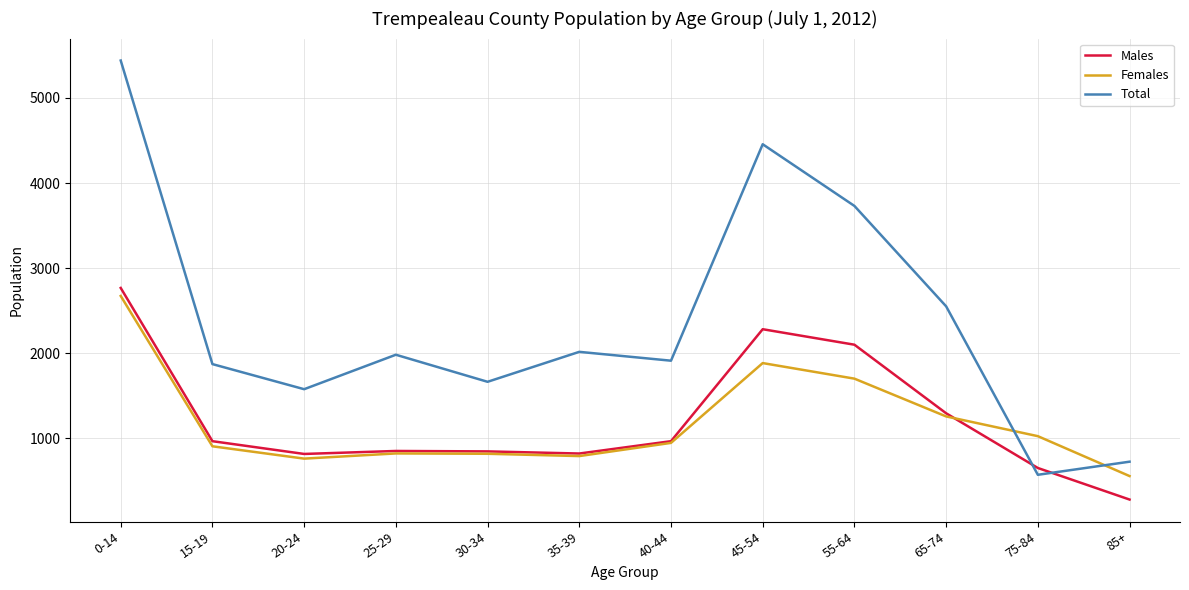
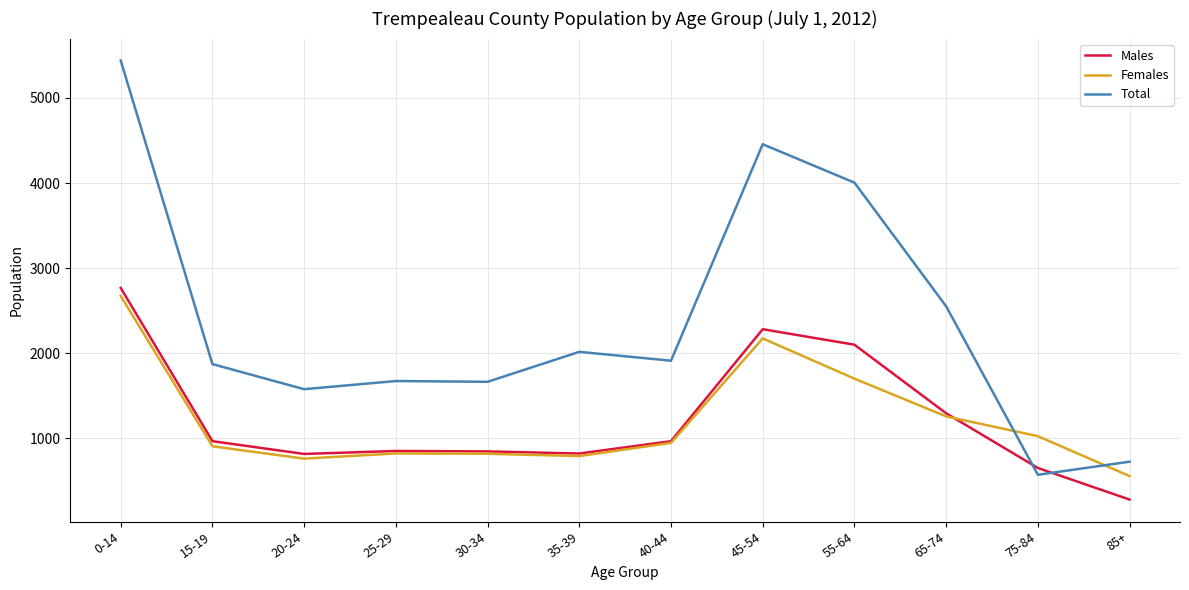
  {
    "Males": {
      "0-14": 2800,
      "15-19": 1000,
      "20-24": 800,
      "35-39": 800,
      "45-54": 2300,
      "55-64": 2100,
      "65-74": 1300,
      "75-84": 700,
      "85+": 300
    },
    "Females": {
      "0-14": 2700,
      "15-19": 900,
      "20-24": 800,
      "35-39": 800,
-     "45-54": 1900,
+     "45-54": 2200,
      "55-64": 1700,
      "65-74": 1300,
      "75-84": 1000,
      "85+": 600
    },
    "Total": {
      "0-14": 5400,
      "15-19": 1900,
      "20-24": 1600,
-     "25-29": 2000,
+     "25-29": 1700,
      "30-34": 1700,
      "35-39": 2000,
      "40-44": 1900,
      "45-54": 4500,
-     "55-64": 3700,
+     "55-64": 4000,
      "65-74": 2600,
      "75-84": 600,
      "85+": 700
    }
  }
